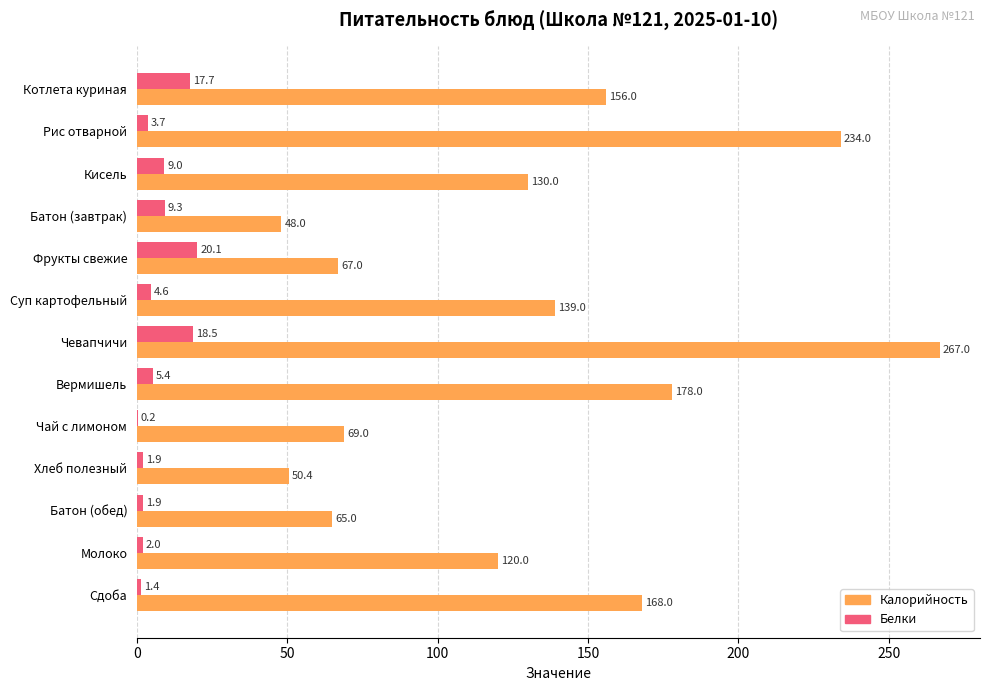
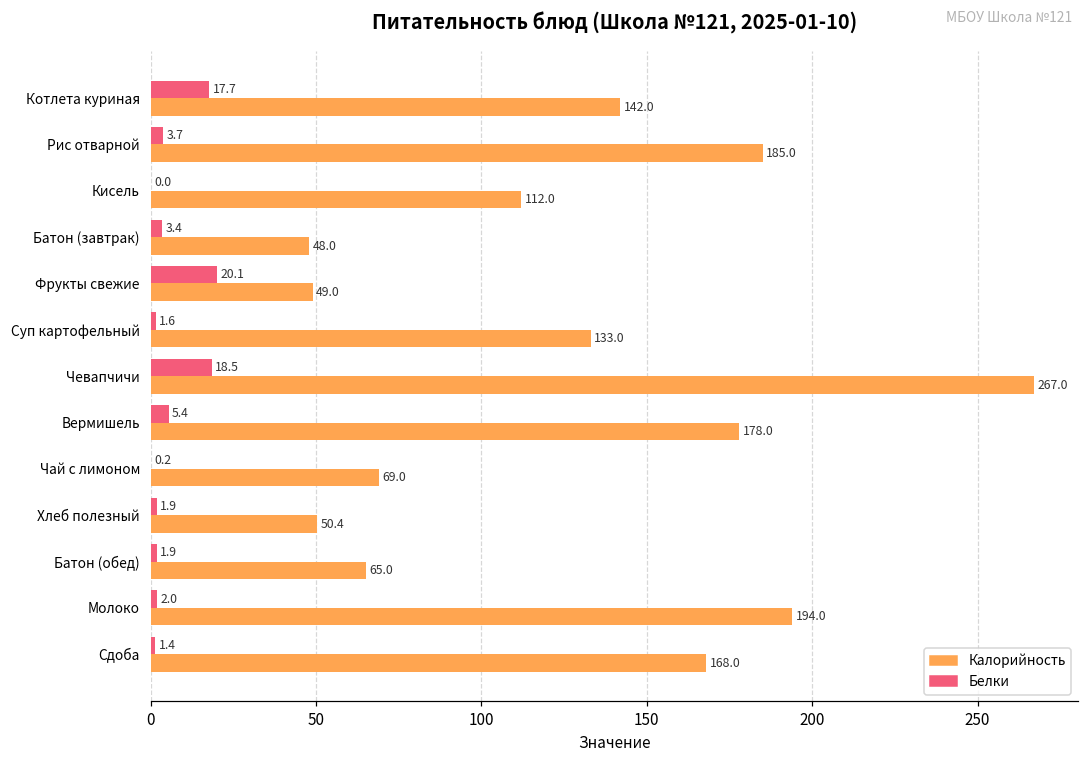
  {
    "Калорийность": {
-     "Котлета куриная": 156.0,
-     "Рис отварной": 234.0,
-     "Кисель": 130.0,
+     "Котлета куриная": 142.0,
+     "Рис отварной": 185.0,
+     "Кисель": 112.0,
      "Батон (завтрак)": 48.0,
-     "Фрукты свежие": 67.0,
-     "Суп картофельный": 139.0,
+     "Фрукты свежие": 49.0,
+     "Суп картофельный": 133.0,
      "Чевапчичи": 267.0,
      "Вермишель": 178.0,
      "Чай с лимоном": 69.0,
      "Хлеб полезный": 50.4,
      "Батон (обед)": 65.0,
-     "Молоко": 120.0,
+     "Молоко": 194.0,
      "Сдоба": 168.0
    },
    "Белки": {
      "Котлета куриная": 17.7,
      "Рис отварной": 3.7,
-     "Кисель": 9.0,
-     "Батон (завтрак)": 9.3,
+     "Кисель": 0.0,
+     "Батон (завтрак)": 3.4,
      "Фрукты свежие": 20.1,
-     "Суп картофельный": 4.6,
+     "Суп картофельный": 1.6,
      "Чевапчичи": 18.5,
      "Вермишель": 5.4,
      "Чай с лимоном": 0.2,
      "Хлеб полезный": 1.9,
      "Батон (обед)": 1.9,
      "Молоко": 2.0,
      "Сдоба": 1.4
    }
  }
